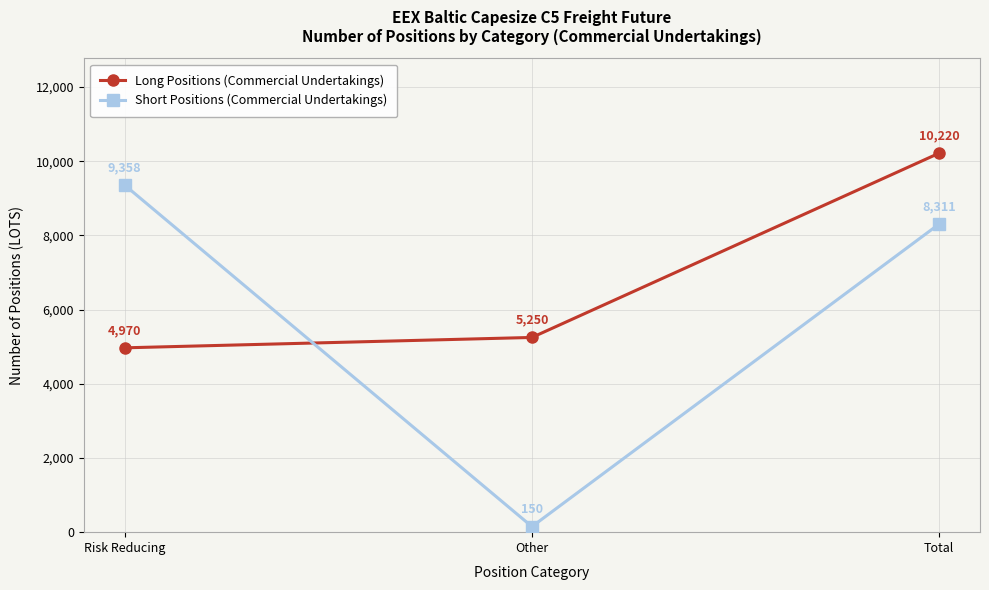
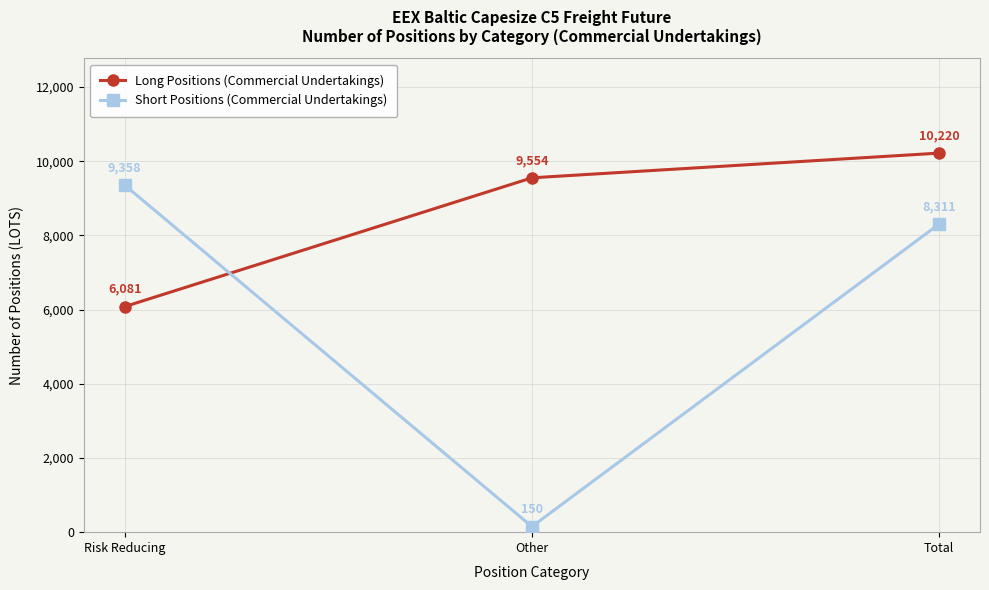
  {
    "Long Positions (Commercial Undertakings)": {
-     "Risk Reducing": "4,970",
-     "Other": "5,250",
+     "Risk Reducing": "6,081",
+     "Other": "9,554",
      "Total": "10,220"
    },
    "Short Positions (Commercial Undertakings)": {
      "Risk Reducing": "9,358",
      "Other": "150",
      "Total": "8,311"
    }
  }
